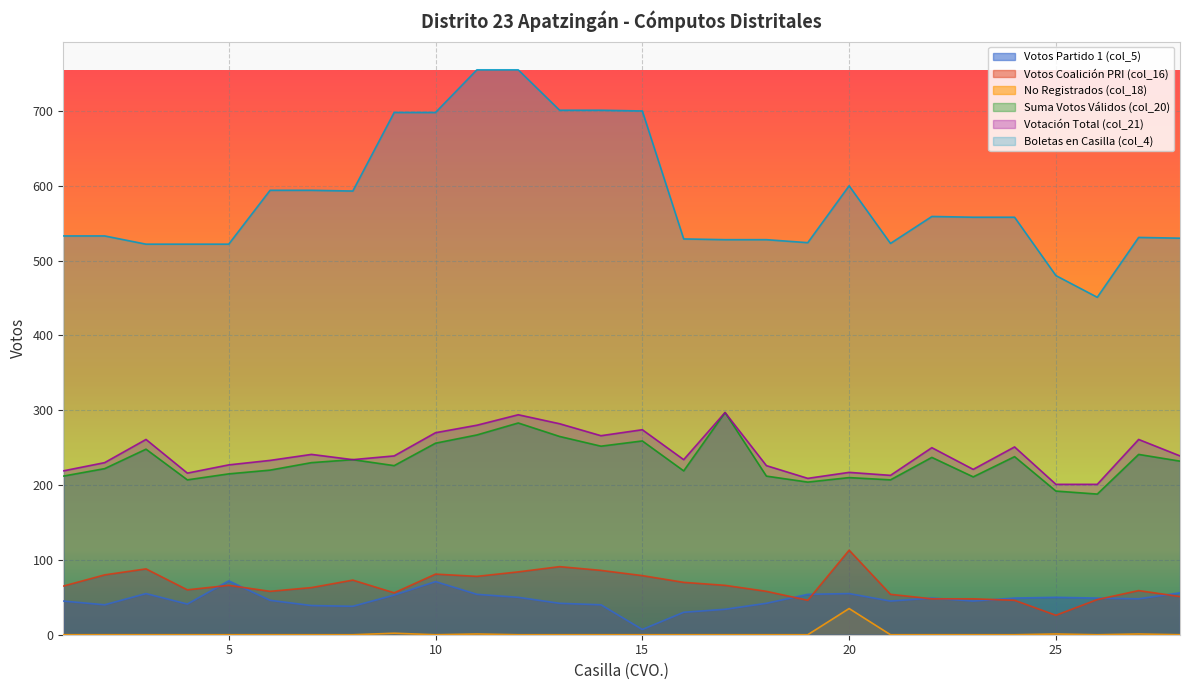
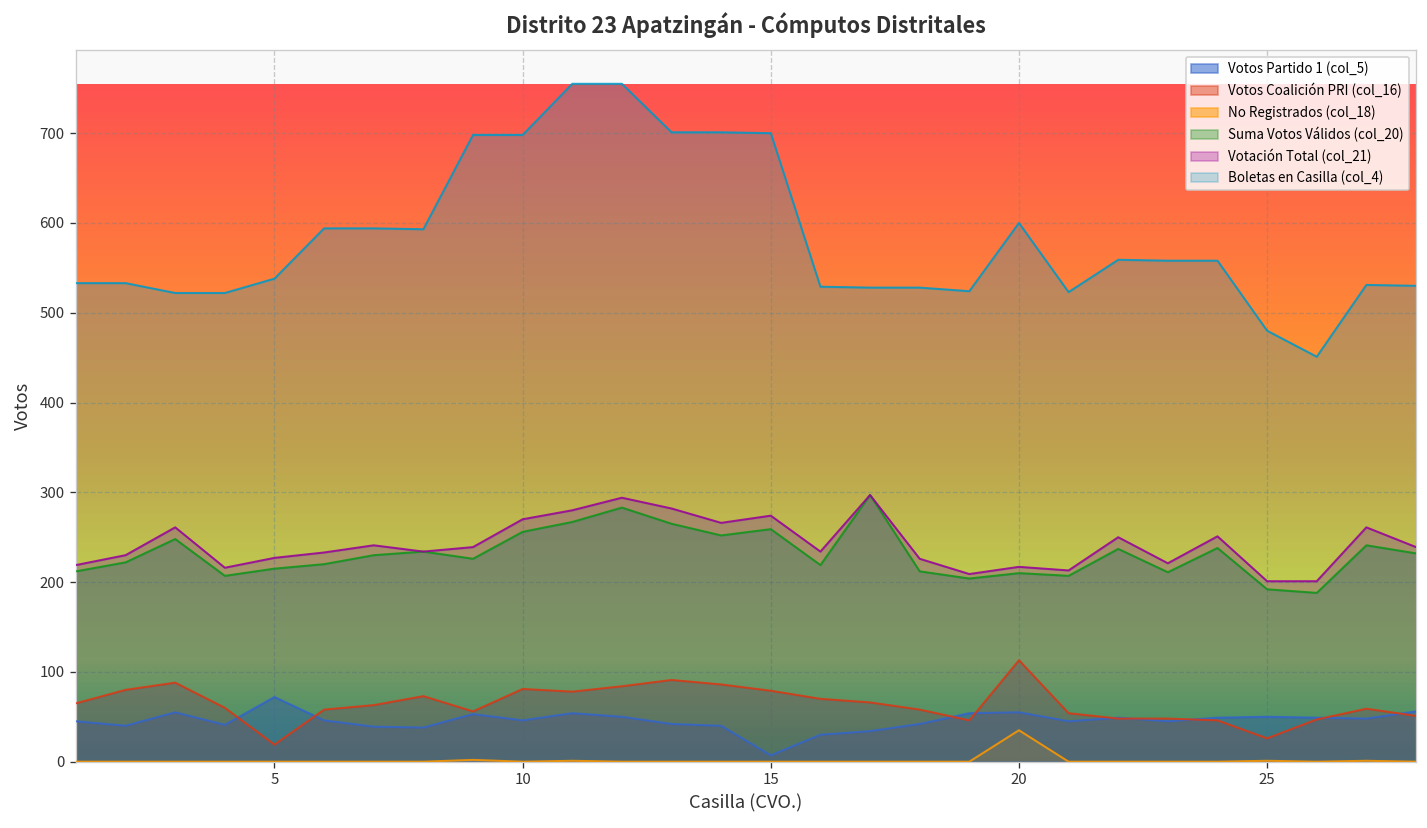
  {
    "Votos Partido 1 (col_5)": {
      "5": 70,
-     "10": 70,
+     "10": 50,
      "15": 10,
      "20": 60,
      "25": 50
    },
    "Votos Coalición PRI (col_16)": {
-     "5": 70,
+     "5": 20,
      "10": 80,
      "15": 80,
      "20": 110,
      "25": 30
    },
    "No Registrados (col_18)": {
      "5": 0,
      "10": 0,
      "15": 0,
      "20": 40,
      "25": 0
    },
    "Suma Votos Válidos (col_20)": {
      "5": 220,
      "10": 260,
      "15": 260,
      "20": 210,
      "25": 190
    },
    "Votación Total (col_21)": {
      "5": 230,
      "10": 270,
      "15": 270,
      "20": 220,
      "25": 200
    },
    "Boletas en Casilla (col_4)": {
-     "5": 520,
+     "5": 540,
      "10": 700,
      "15": 700,
      "20": 600,
      "25": 480
    }
  }
